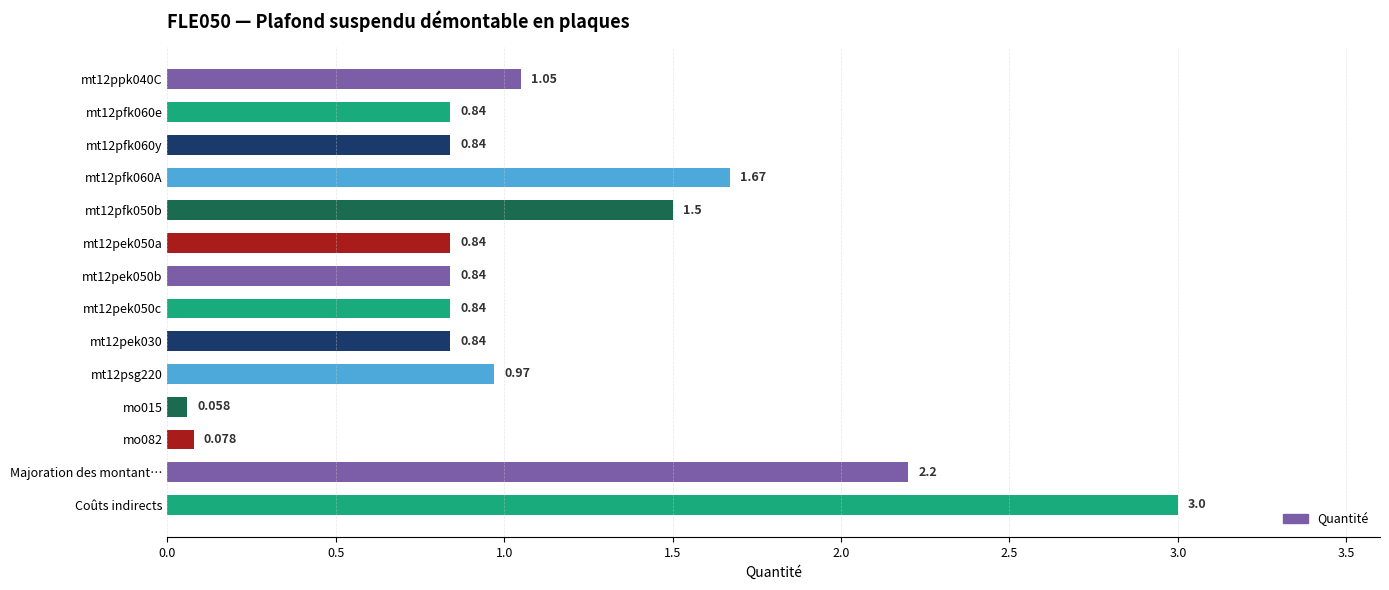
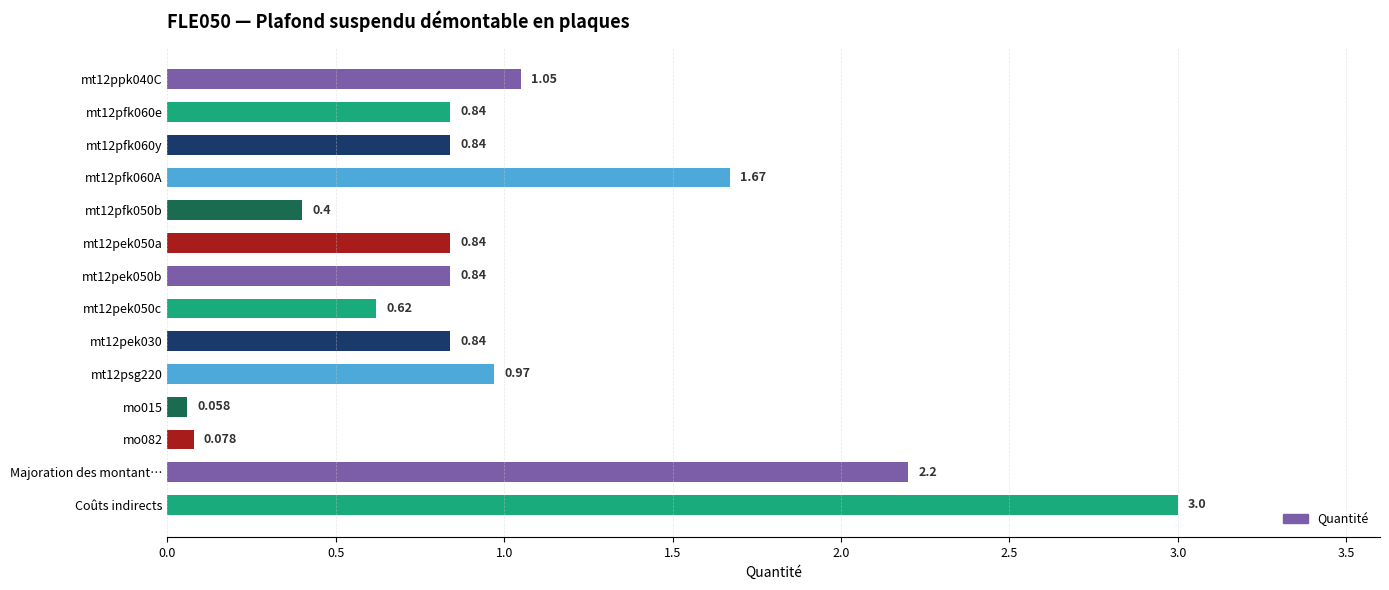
  {
    "mt12ppk040C": 1.05,
    "mt12pfk060e": 0.84,
    "mt12pfk060y": 0.84,
    "mt12pfk060A": 1.67,
-   "mt12pfk050b": 1.5,
+   "mt12pfk050b": 0.4,
    "mt12pek050a": 0.84,
    "mt12pek050b": 0.84,
-   "mt12pek050c": 0.84,
+   "mt12pek050c": 0.62,
    "mt12pek030": 0.84,
    "mt12psg220": 0.97,
    "mo015": 0.058,
    "mo082": 0.078,
    "Majoration des montant…": 2.2,
    "Coûts indirects": 3.0
  }
